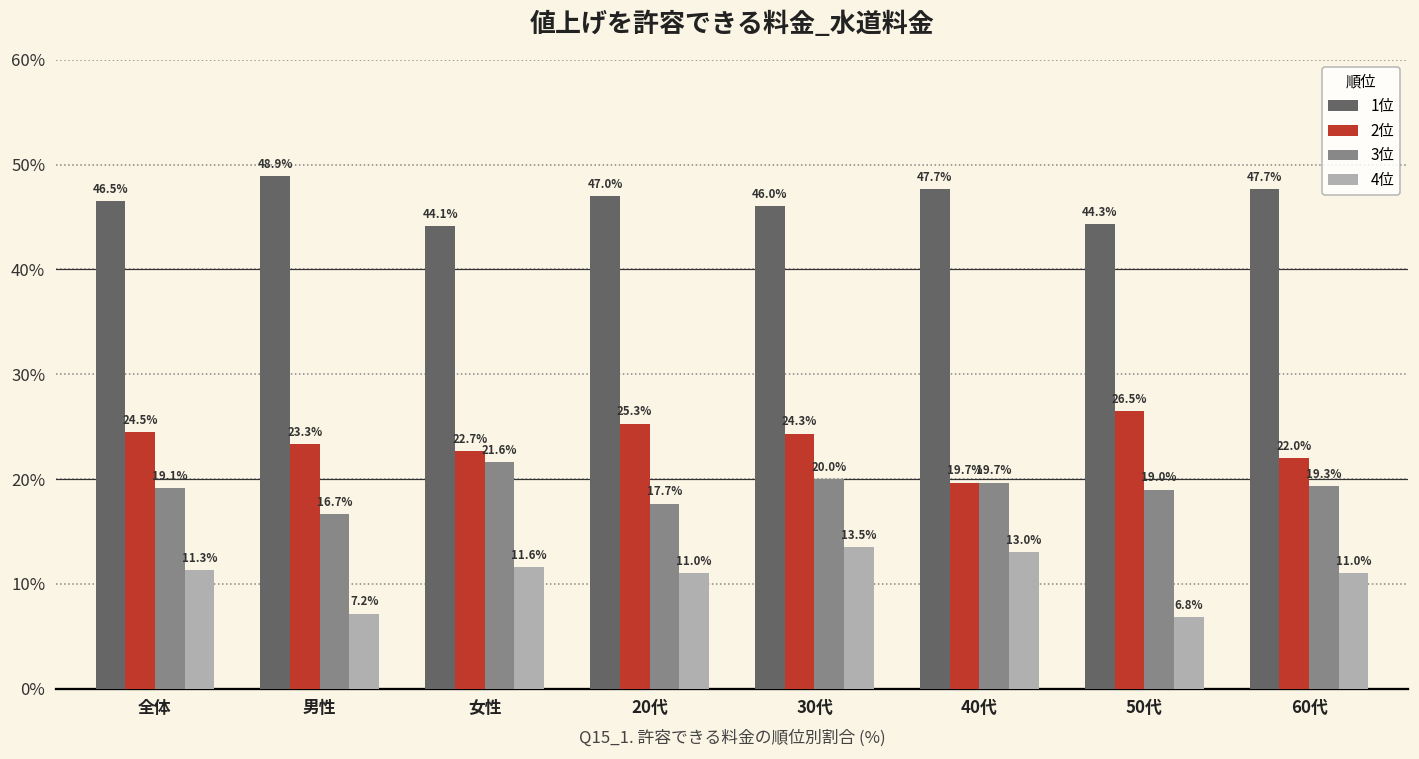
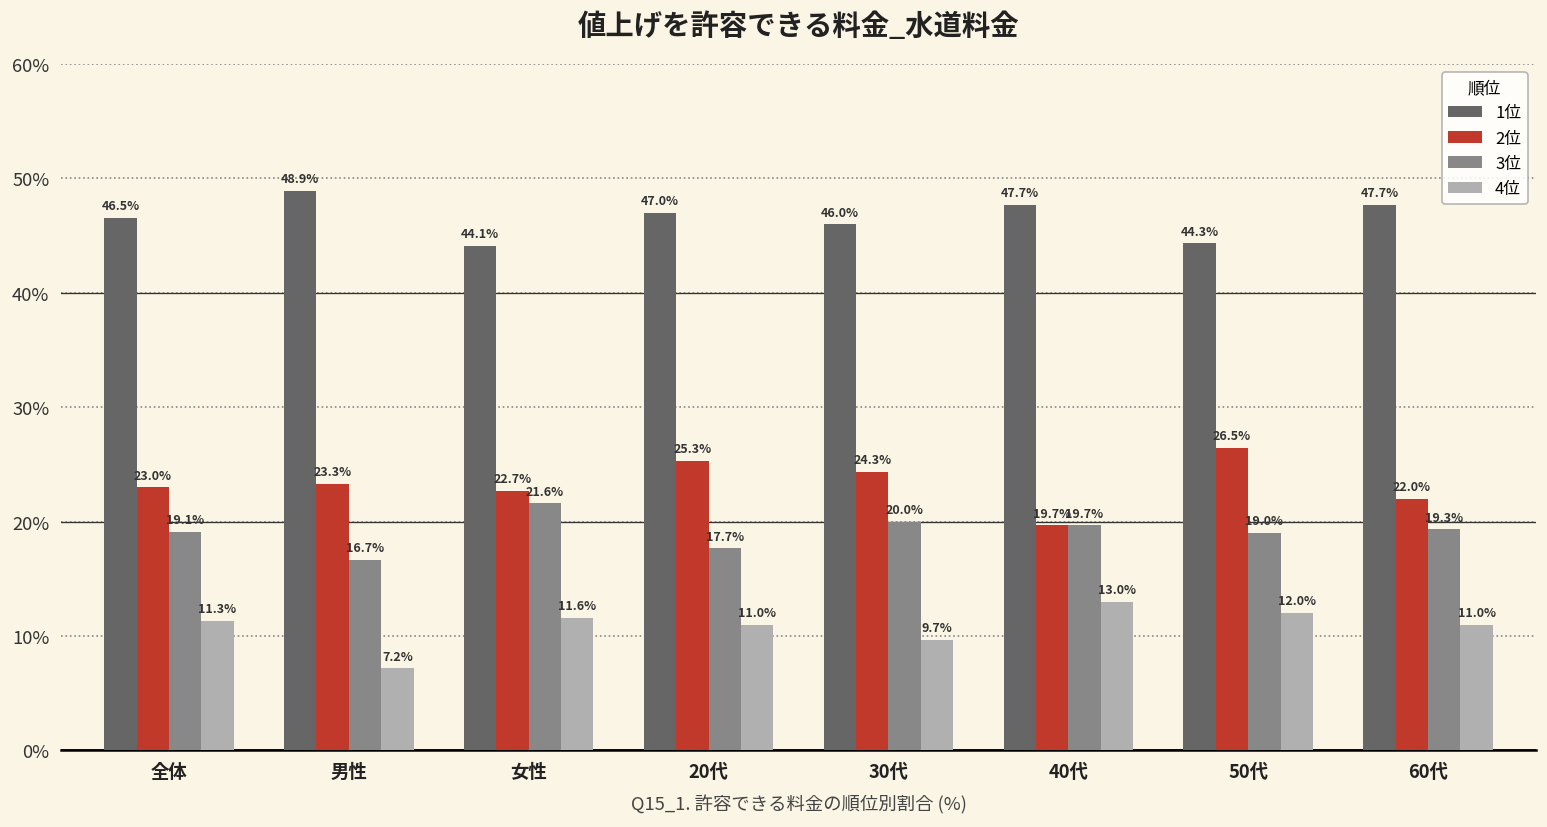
  {
    "2位": {
-     "全体": "24.5%",
+     "全体": "23.0%",
      "男性": "23.3%",
      "女性": "22.7%",
      "20代": "25.3%",
      "30代": "24.3%",
      "50代": "26.5%",
      "60代": "22.0%"
    },
    "4位": {
      "全体": "11.3%",
      "男性": "7.2%",
      "女性": "11.6%",
      "20代": "11.0%",
-     "30代": "13.5%",
+     "30代": "9.7%",
      "40代": "13.0%",
-     "50代": "6.8%",
+     "50代": "12.0%",
      "60代": "11.0%"
    }
  }
